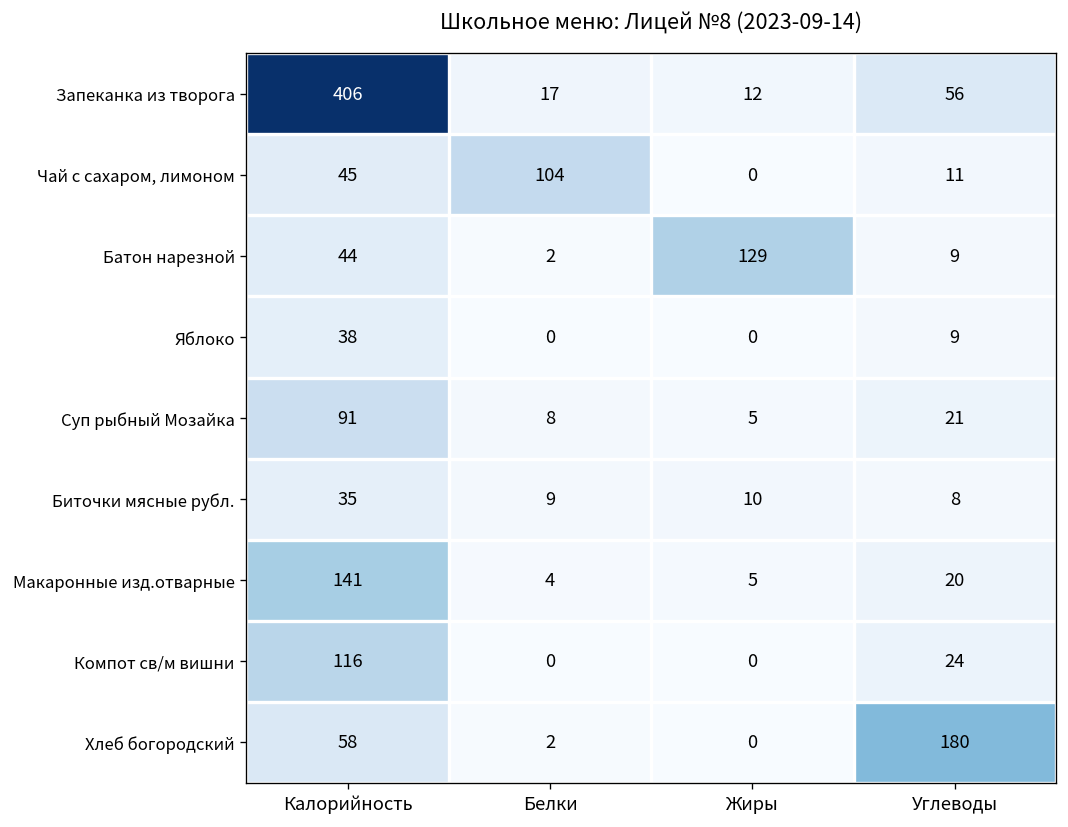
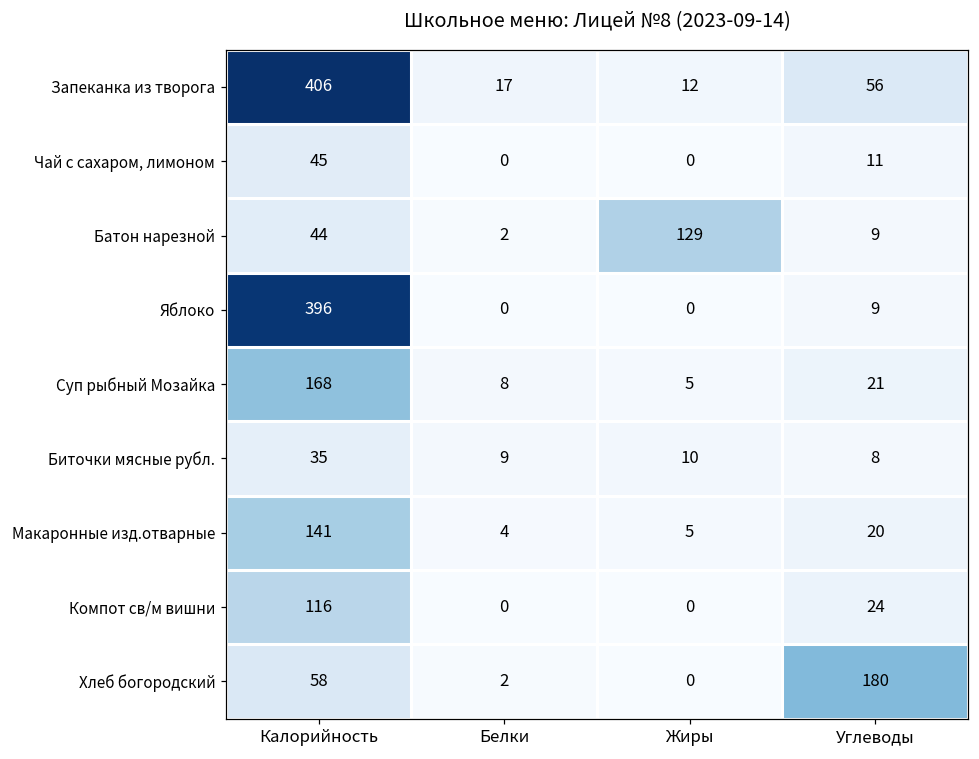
  {
    "Запеканка из творога": {
      "Калорийность": 406,
      "Белки": 17,
      "Жиры": 12,
      "Углеводы": 56
    },
    "Чай с сахаром, лимоном": {
      "Калорийность": 45,
-     "Белки": 104,
+     "Белки": 0,
      "Жиры": 0,
      "Углеводы": 11
    },
    "Батон нарезной": {
      "Калорийность": 44,
      "Белки": 2,
      "Жиры": 129,
      "Углеводы": 9
    },
    "Яблоко": {
-     "Калорийность": 38,
+     "Калорийность": 396,
      "Белки": 0,
      "Жиры": 0,
      "Углеводы": 9
    },
    "Суп рыбный Мозайка": {
-     "Калорийность": 91,
+     "Калорийность": 168,
      "Белки": 8,
      "Жиры": 5,
      "Углеводы": 21
    },
    "Биточки мясные рубл.": {
      "Калорийность": 35,
      "Белки": 9,
      "Жиры": 10,
      "Углеводы": 8
    },
    "Макаронные изд.отварные": {
      "Калорийность": 141,
      "Белки": 4,
      "Жиры": 5,
      "Углеводы": 20
    },
    "Компот св/м вишни": {
      "Калорийность": 116,
      "Белки": 0,
      "Жиры": 0,
      "Углеводы": 24
    },
    "Хлеб богородский": {
      "Калорийность": 58,
      "Белки": 2,
      "Жиры": 0,
      "Углеводы": 180
    }
  }
